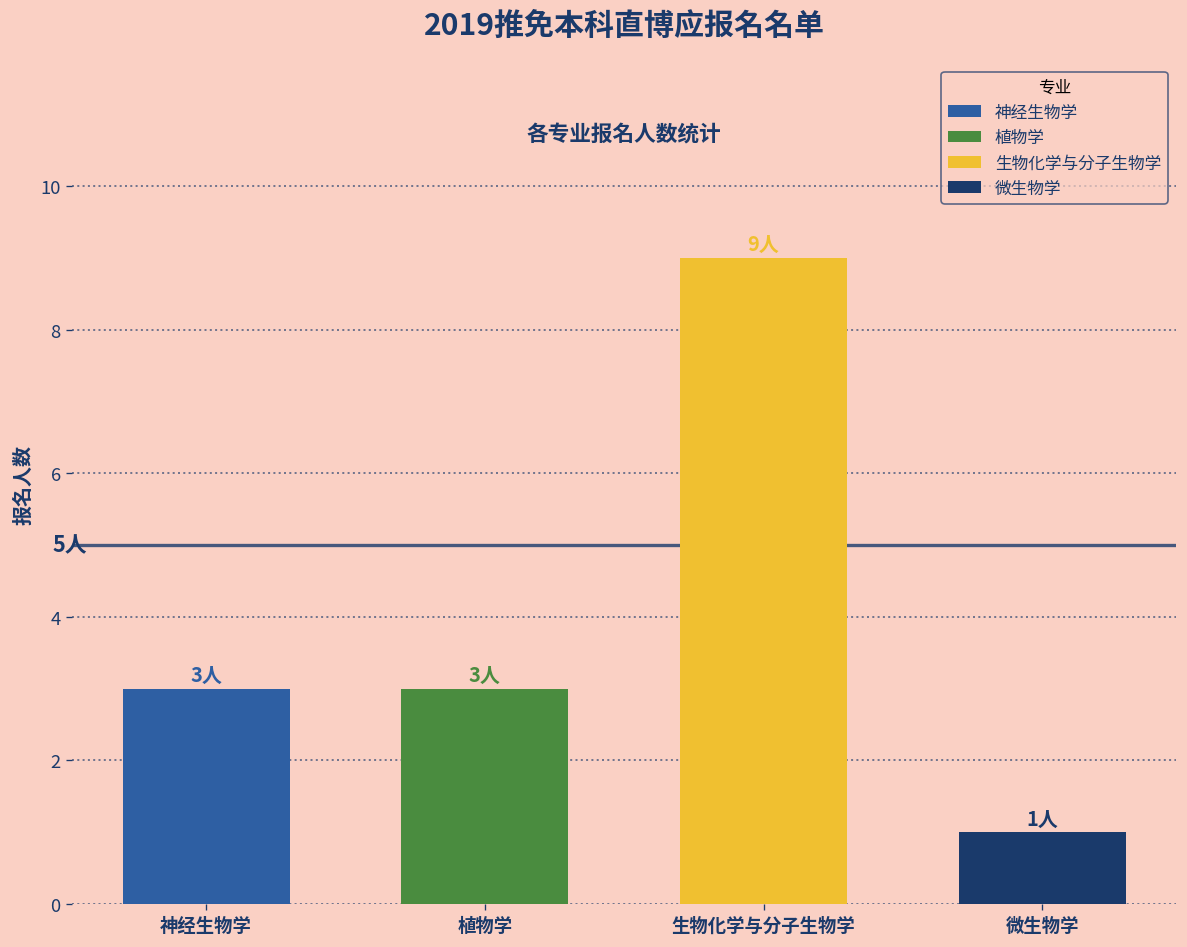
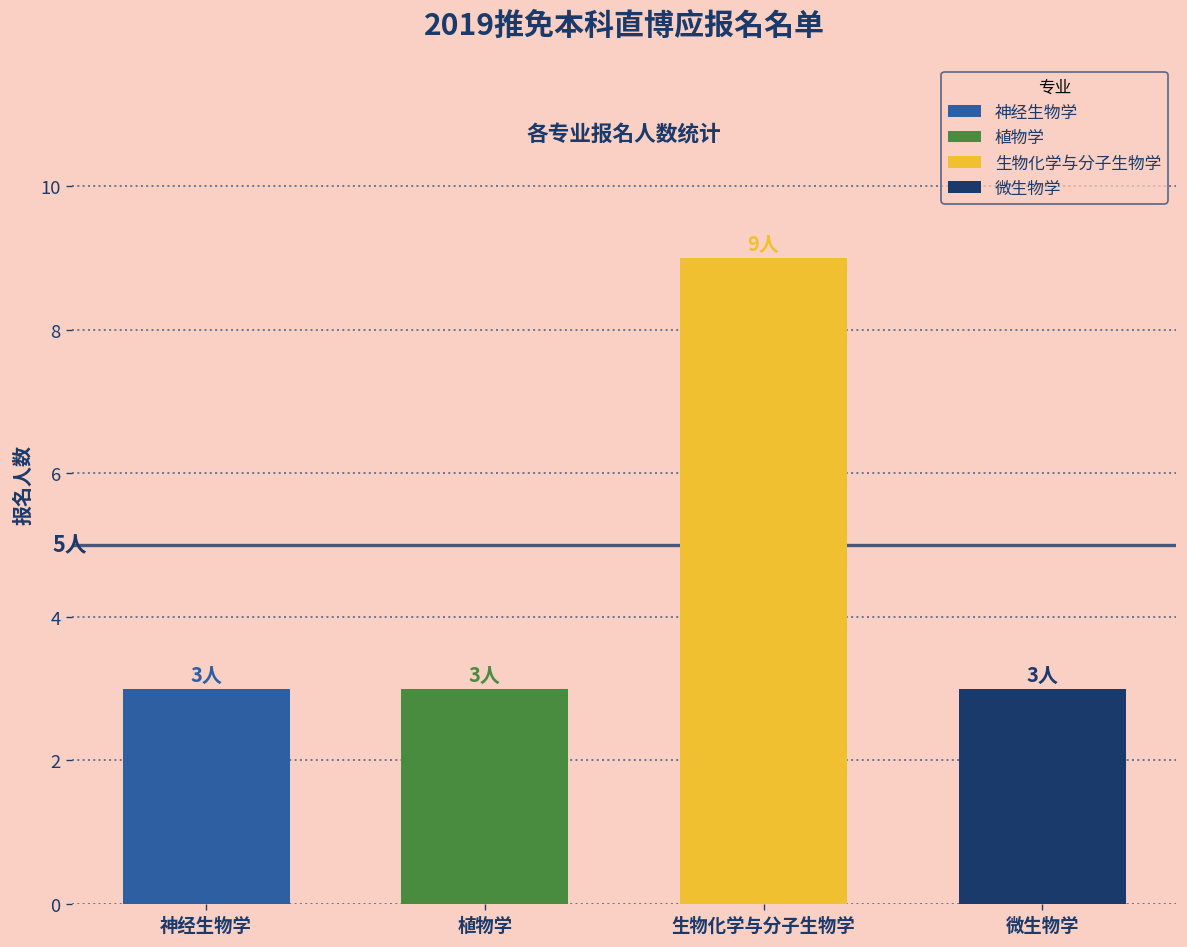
  {
    "神经生物学": "3人",
    "植物学": "3人",
    "生物化学与分子生物学": "9人",
-   "微生物学": "1人"
+   "微生物学": "3人"
  }
